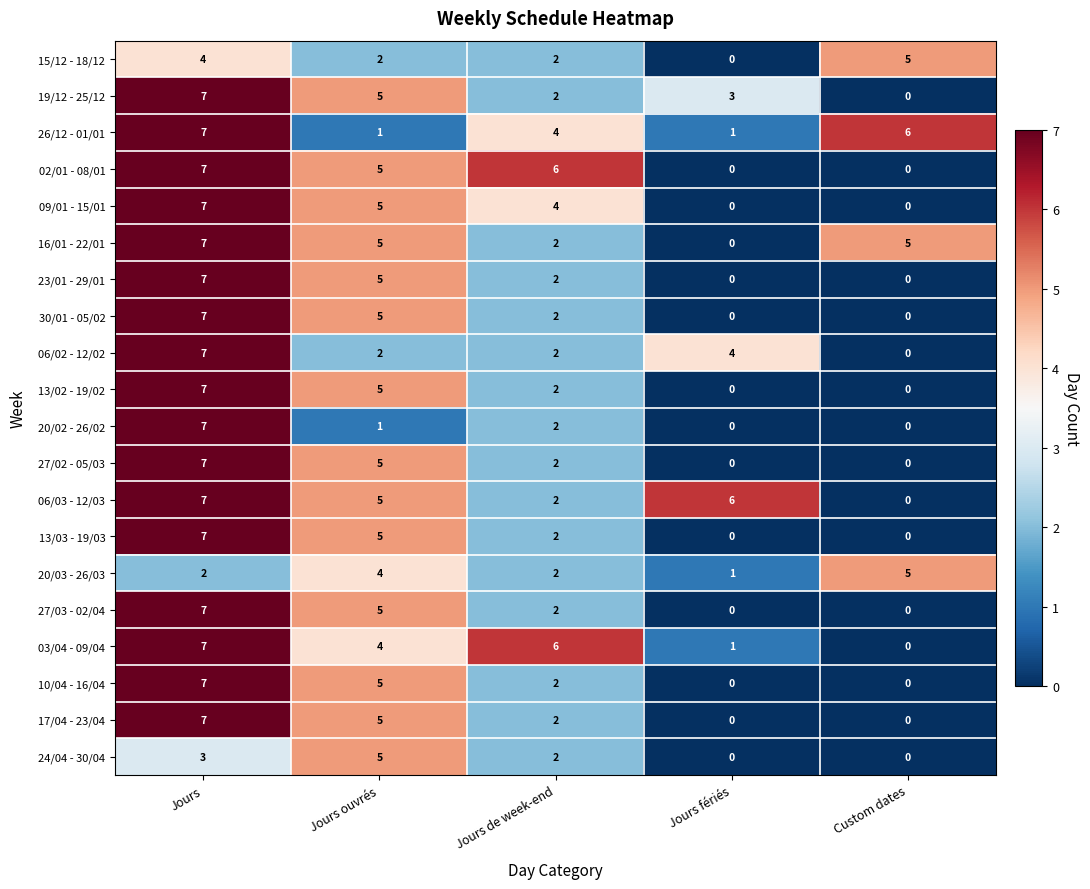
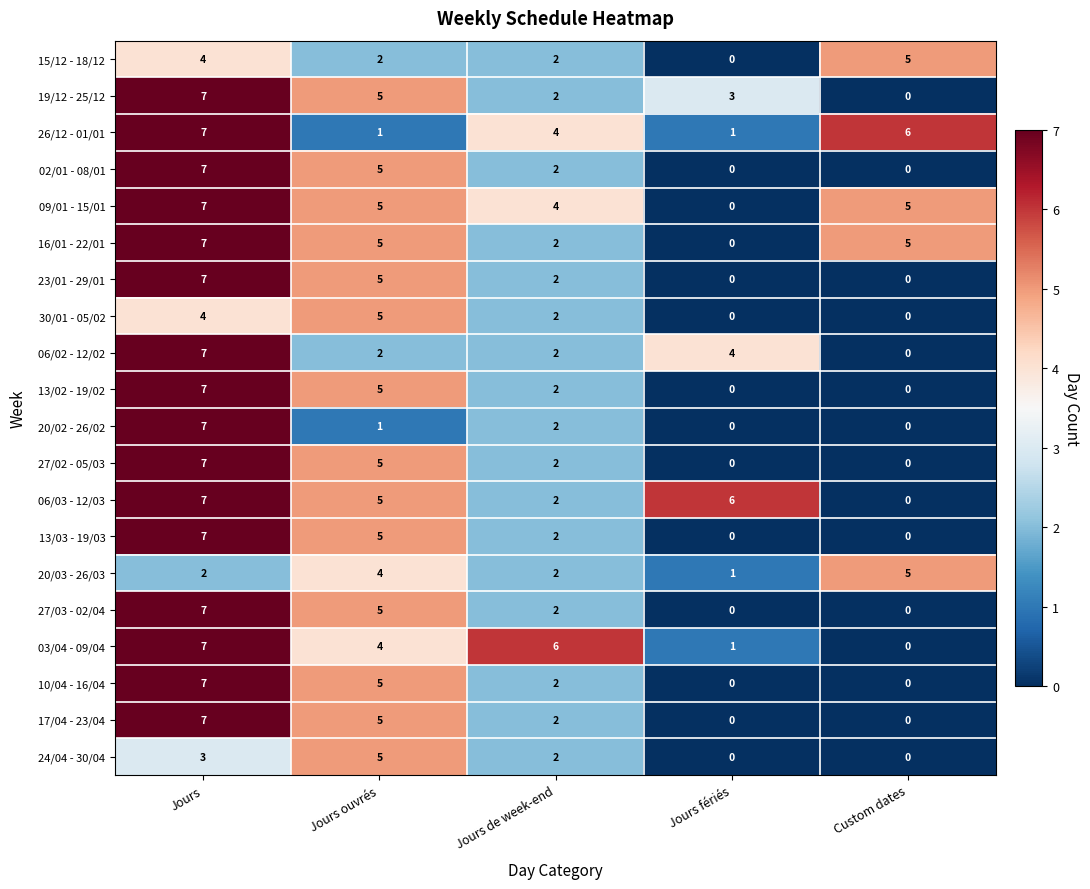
  {
    "15/12 - 18/12": {
      "Jours": 4,
      "Jours ouvrés": 2,
      "Jours de week-end": 2,
      "Jours fériés": 0,
      "Custom dates": 5
    },
    "19/12 - 25/12": {
      "Jours": 7,
      "Jours ouvrés": 5,
      "Jours de week-end": 2,
      "Jours fériés": 3,
      "Custom dates": 0
    },
    "26/12 - 01/01": {
      "Jours": 7,
      "Jours ouvrés": 1,
      "Jours de week-end": 4,
      "Jours fériés": 1,
      "Custom dates": 6
    },
    "02/01 - 08/01": {
      "Jours": 7,
      "Jours ouvrés": 5,
-     "Jours de week-end": 6,
+     "Jours de week-end": 2,
      "Jours fériés": 0,
      "Custom dates": 0
    },
    "09/01 - 15/01": {
      "Jours": 7,
      "Jours ouvrés": 5,
      "Jours de week-end": 4,
      "Jours fériés": 0,
-     "Custom dates": 0
+     "Custom dates": 5
    },
    "16/01 - 22/01": {
      "Jours": 7,
      "Jours ouvrés": 5,
      "Jours de week-end": 2,
      "Jours fériés": 0,
      "Custom dates": 5
    },
    "23/01 - 29/01": {
      "Jours": 7,
      "Jours ouvrés": 5,
      "Jours de week-end": 2,
      "Jours fériés": 0,
      "Custom dates": 0
    },
    "30/01 - 05/02": {
-     "Jours": 7,
+     "Jours": 4,
      "Jours ouvrés": 5,
      "Jours de week-end": 2,
      "Jours fériés": 0,
      "Custom dates": 0
    },
    "06/02 - 12/02": {
      "Jours": 7,
      "Jours ouvrés": 2,
      "Jours de week-end": 2,
      "Jours fériés": 4,
      "Custom dates": 0
    },
    "13/02 - 19/02": {
      "Jours": 7,
      "Jours ouvrés": 5,
      "Jours de week-end": 2,
      "Jours fériés": 0,
      "Custom dates": 0
    },
    "20/02 - 26/02": {
      "Jours": 7,
      "Jours ouvrés": 1,
      "Jours de week-end": 2,
      "Jours fériés": 0,
      "Custom dates": 0
    },
    "27/02 - 05/03": {
      "Jours": 7,
      "Jours ouvrés": 5,
      "Jours de week-end": 2,
      "Jours fériés": 0,
      "Custom dates": 0
    },
    "06/03 - 12/03": {
      "Jours": 7,
      "Jours ouvrés": 5,
      "Jours de week-end": 2,
      "Jours fériés": 6,
      "Custom dates": 0
    },
    "13/03 - 19/03": {
      "Jours": 7,
      "Jours ouvrés": 5,
      "Jours de week-end": 2,
      "Jours fériés": 0,
      "Custom dates": 0
    },
    "20/03 - 26/03": {
      "Jours": 2,
      "Jours ouvrés": 4,
      "Jours de week-end": 2,
      "Jours fériés": 1,
      "Custom dates": 5
    },
    "27/03 - 02/04": {
      "Jours": 7,
      "Jours ouvrés": 5,
      "Jours de week-end": 2,
      "Jours fériés": 0,
      "Custom dates": 0
    },
    "03/04 - 09/04": {
      "Jours": 7,
      "Jours ouvrés": 4,
      "Jours de week-end": 6,
      "Jours fériés": 1,
      "Custom dates": 0
    },
    "10/04 - 16/04": {
      "Jours": 7,
      "Jours ouvrés": 5,
      "Jours de week-end": 2,
      "Jours fériés": 0,
      "Custom dates": 0
    },
    "17/04 - 23/04": {
      "Jours": 7,
      "Jours ouvrés": 5,
      "Jours de week-end": 2,
      "Jours fériés": 0,
      "Custom dates": 0
    },
    "24/04 - 30/04": {
      "Jours": 3,
      "Jours ouvrés": 5,
      "Jours de week-end": 2,
      "Jours fériés": 0,
      "Custom dates": 0
    }
  }
